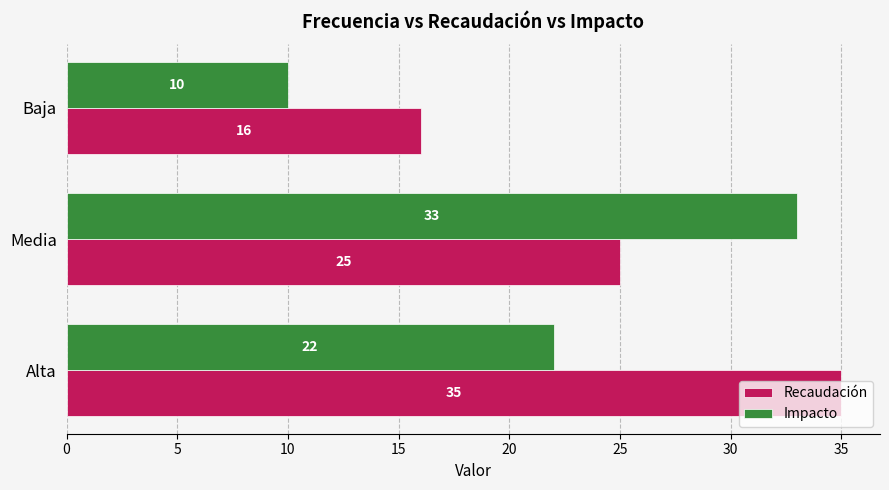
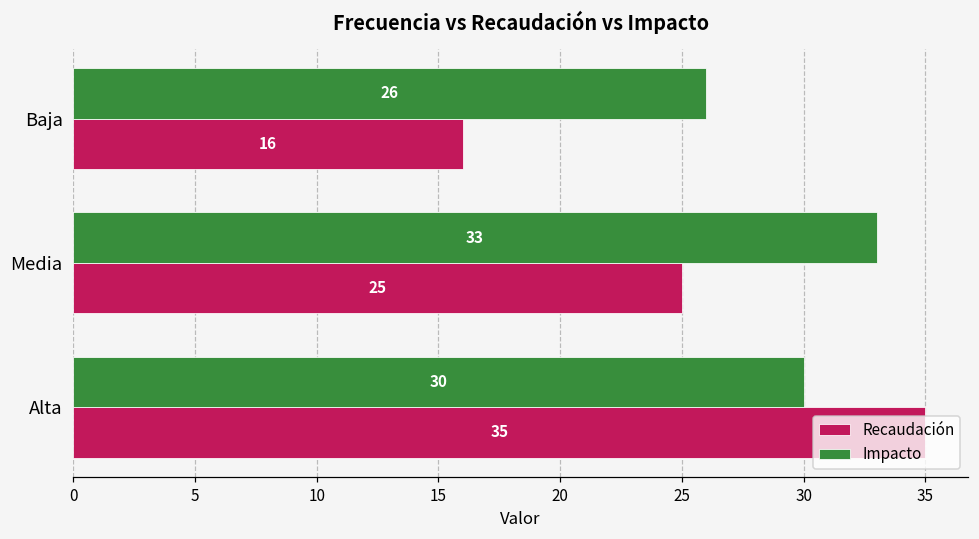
  {
    "Recaudación": {
      "Baja": 16,
      "Media": 25
    },
    "Impacto": {
-     "Baja": 10,
+     "Baja": 26,
      "Media": 33,
-     "Alta": 22
+     "Alta": 30
    }
  }
